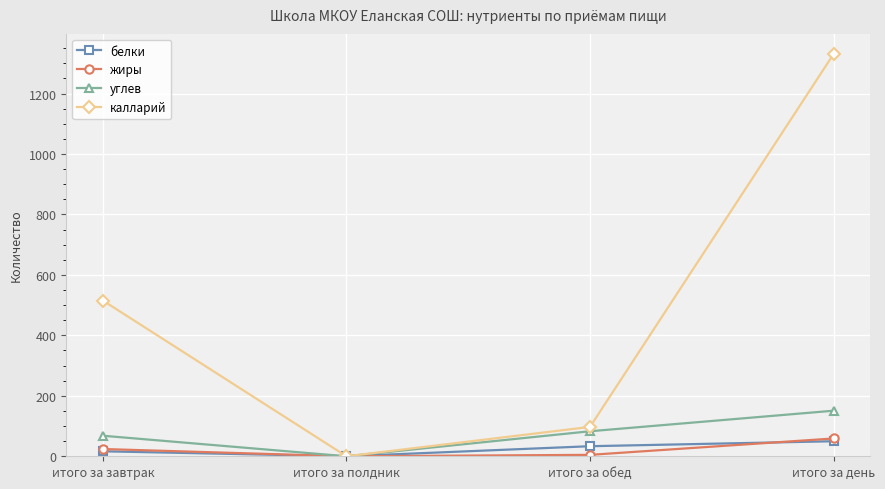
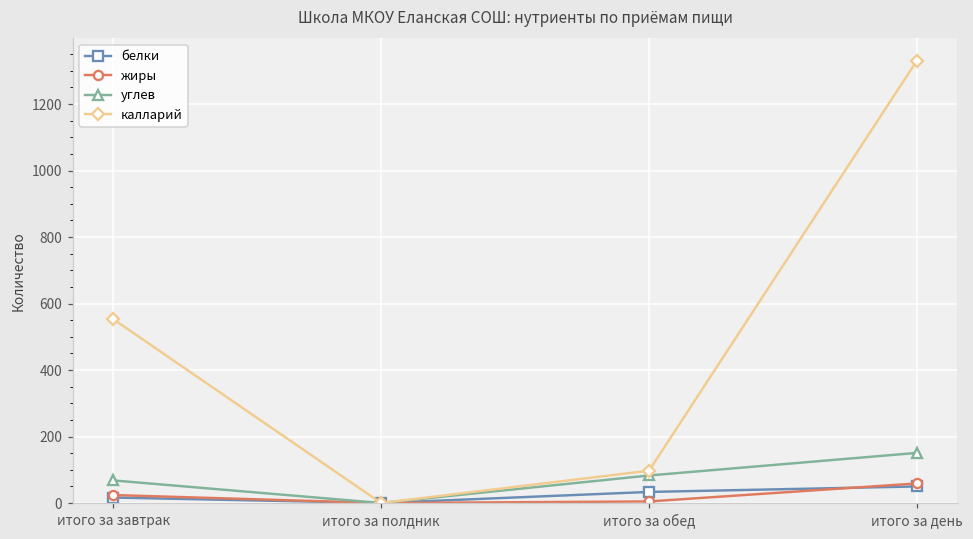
  {
    "жиры": {
      "итого за обед": 0,
      "итого за день": 60
    },
    "калларий": {
-     "итого за завтрак": 520,
+     "итого за завтрак": 550,
      "итого за обед": 100,
      "итого за день": 1330
    }
  }
